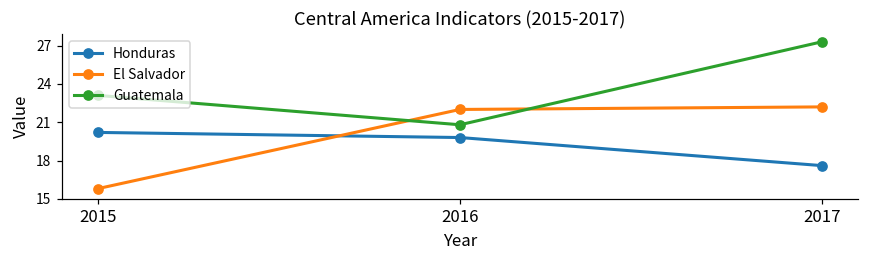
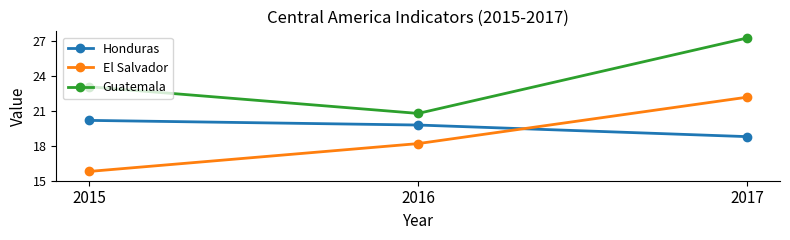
  {
    "Honduras": {
      "2015": 20.2,
      "2016": 19.8,
-     "2017": 17.6
+     "2017": 18.8
    },
    "El Salvador": {
      "2015": 15.8,
-     "2016": 22.0,
+     "2016": 18.2,
      "2017": 22.2
    },
    "Guatemala": {
      "2016": 20.8,
      "2017": 27.3
    }
  }
